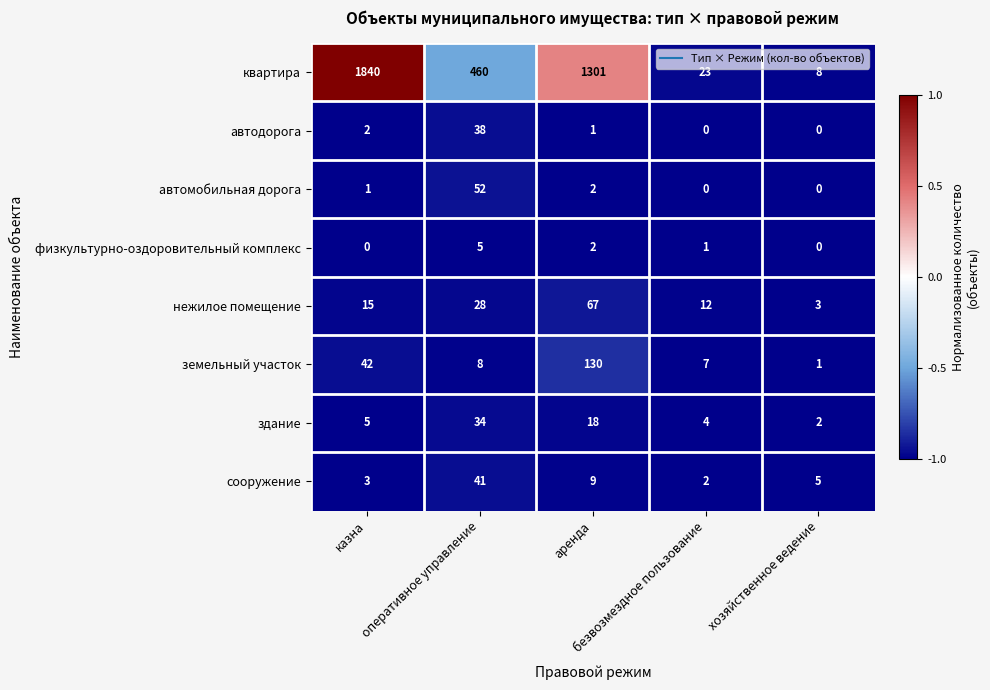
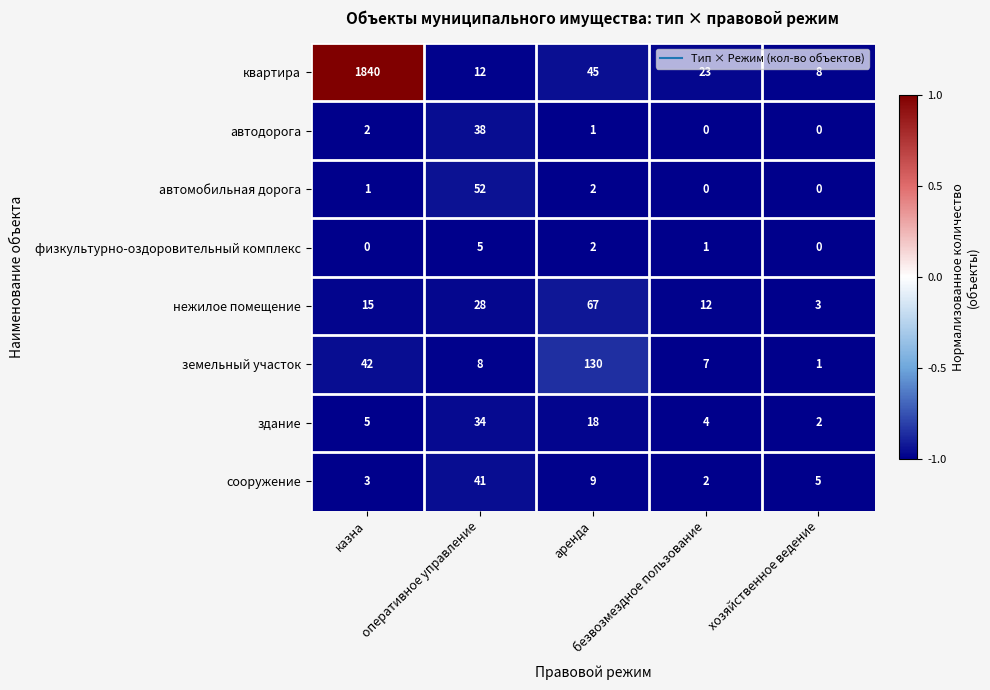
  {
    "квартира": {
      "казна": 1840,
-     "оперативное управление": 460,
-     "аренда": 1301
+     "оперативное управление": 12,
+     "аренда": 45
    },
    "автодорога": {
      "казна": 2,
      "оперативное управление": 38,
      "аренда": 1,
      "безвозмездное пользование": 0,
      "хозяйственное ведение": 0
    },
    "автомобильная дорога": {
      "казна": 1,
      "оперативное управление": 52,
      "аренда": 2,
      "безвозмездное пользование": 0,
      "хозяйственное ведение": 0
    },
    "физкультурно-оздоровительный комплекс": {
      "казна": 0,
      "оперативное управление": 5,
      "аренда": 2,
      "безвозмездное пользование": 1,
      "хозяйственное ведение": 0
    },
    "нежилое помещение": {
      "казна": 15,
      "оперативное управление": 28,
      "аренда": 67,
      "безвозмездное пользование": 12,
      "хозяйственное ведение": 3
    },
    "земельный участок": {
      "казна": 42,
      "оперативное управление": 8,
      "аренда": 130,
      "безвозмездное пользование": 7,
      "хозяйственное ведение": 1
    },
    "здание": {
      "казна": 5,
      "оперативное управление": 34,
      "аренда": 18,
      "безвозмездное пользование": 4,
      "хозяйственное ведение": 2
    },
    "сооружение": {
      "казна": 3,
      "оперативное управление": 41,
      "аренда": 9,
      "безвозмездное пользование": 2,
      "хозяйственное ведение": 5
    }
  }
